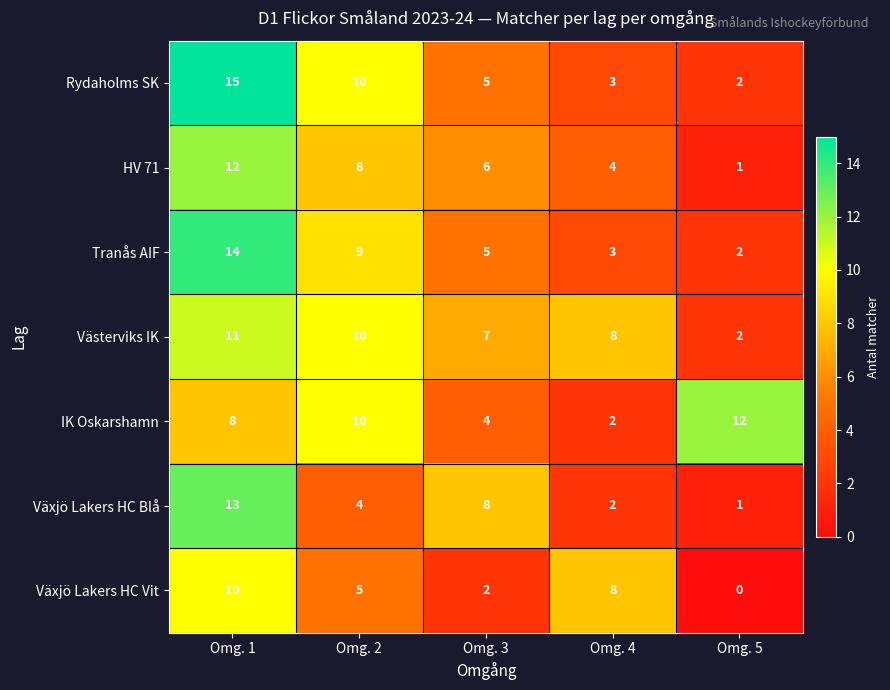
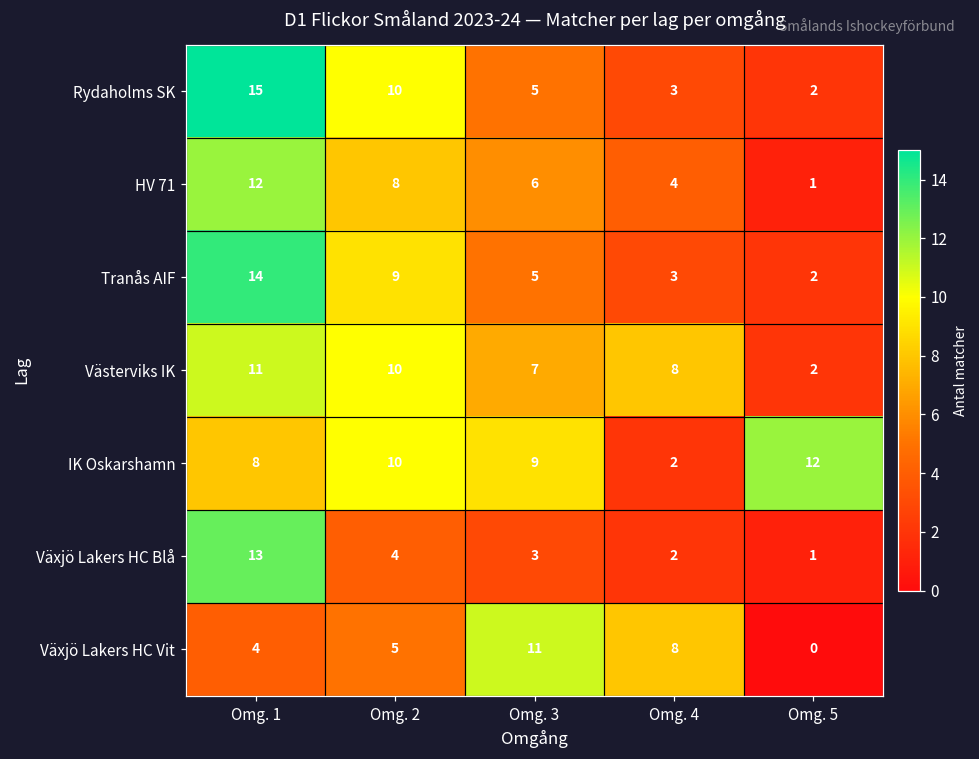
  {
    "Rydaholms SK": {
      "Omg. 1": 15,
      "Omg. 2": 10,
      "Omg. 3": 5,
      "Omg. 4": 3,
      "Omg. 5": 2
    },
    "HV 71": {
      "Omg. 1": 12,
      "Omg. 2": 8,
      "Omg. 3": 6,
      "Omg. 4": 4,
      "Omg. 5": 1
    },
    "Tranås AIF": {
      "Omg. 1": 14,
      "Omg. 2": 9,
      "Omg. 3": 5,
      "Omg. 4": 3,
      "Omg. 5": 2
    },
    "Västerviks IK": {
      "Omg. 1": 11,
      "Omg. 2": 10,
      "Omg. 3": 7,
      "Omg. 4": 8,
      "Omg. 5": 2
    },
    "IK Oskarshamn": {
      "Omg. 1": 8,
      "Omg. 2": 10,
-     "Omg. 3": 4,
+     "Omg. 3": 9,
      "Omg. 4": 2,
      "Omg. 5": 12
    },
    "Växjö Lakers HC Blå": {
      "Omg. 1": 13,
      "Omg. 2": 4,
-     "Omg. 3": 8,
+     "Omg. 3": 3,
      "Omg. 4": 2,
      "Omg. 5": 1
    },
    "Växjö Lakers HC Vit": {
-     "Omg. 1": 10,
+     "Omg. 1": 4,
      "Omg. 2": 5,
-     "Omg. 3": 2,
+     "Omg. 3": 11,
      "Omg. 4": 8,
      "Omg. 5": 0
    }
  }
